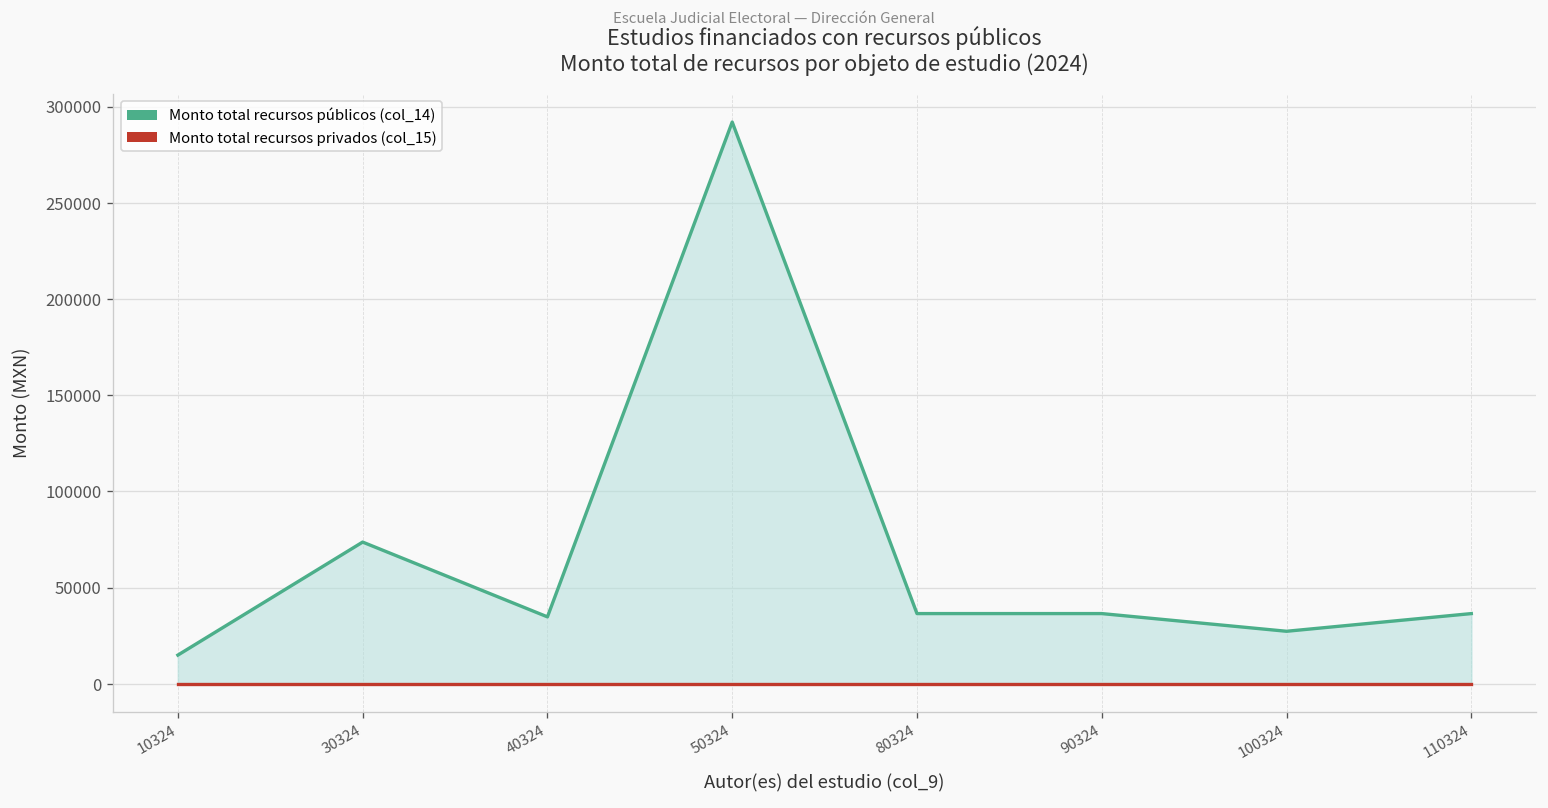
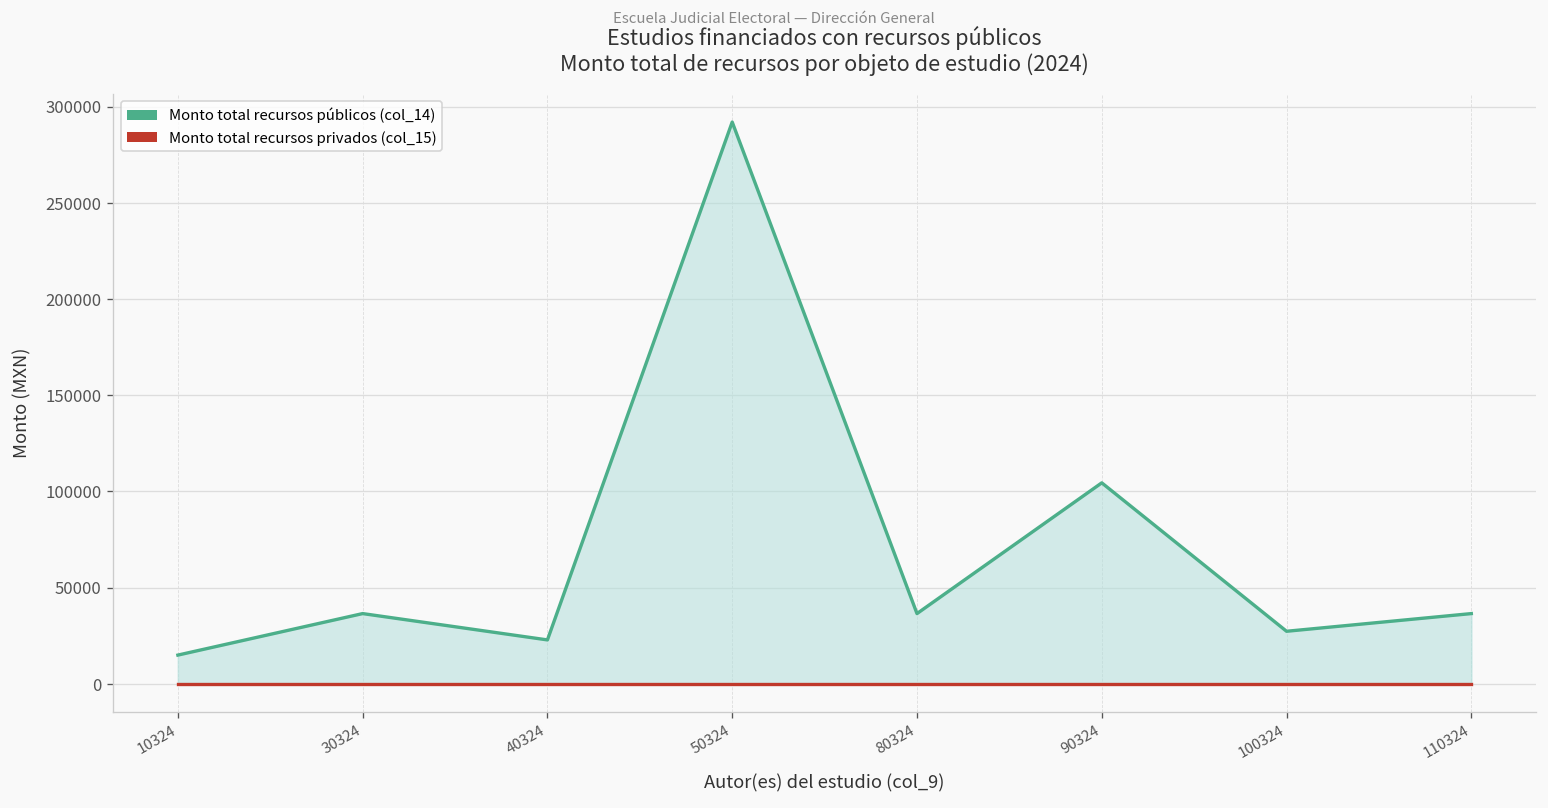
  {
    "Monto total recursos públicos (col_14)": {
      "10324": 15000,
-     "30324": 74000,
-     "40324": 35000,
+     "30324": 37000,
+     "40324": 23000,
      "50324": 292000,
      "80324": 37000,
-     "90324": 37000,
+     "90324": 104000,
      "100324": 27000,
      "110324": 37000
    },
    "Monto total recursos privados (col_15)": {
      "10324": 0,
      "30324": 0,
      "40324": 0,
      "50324": 0,
      "80324": 0,
      "90324": 0,
      "100324": 0,
      "110324": 0
    }
  }
